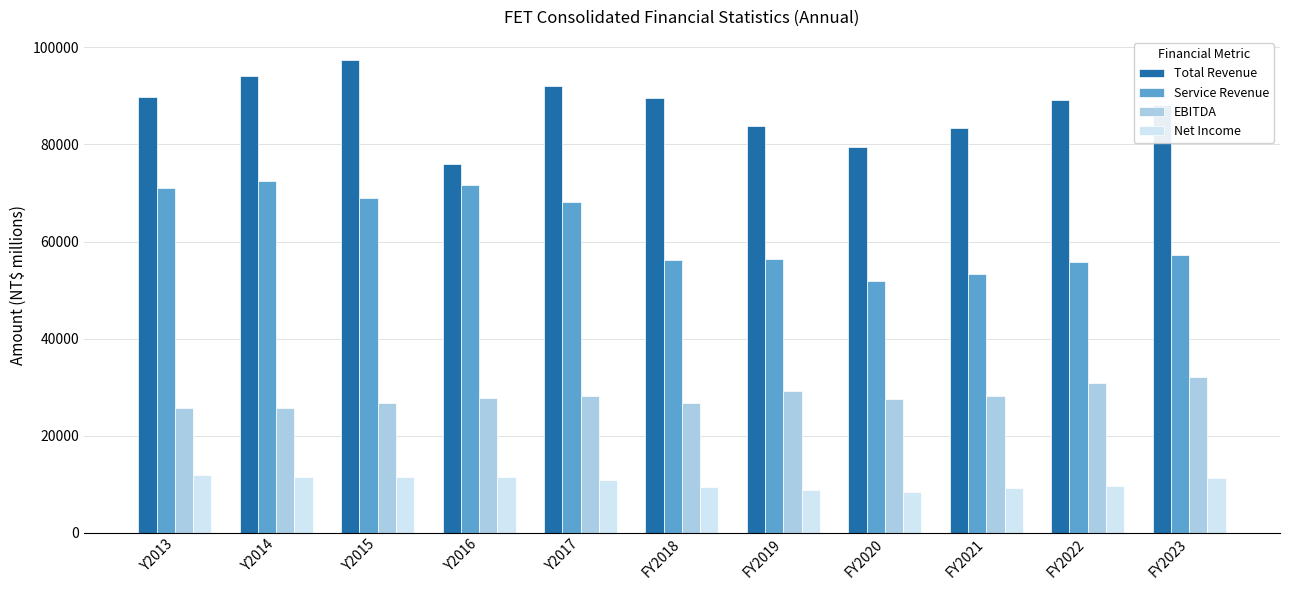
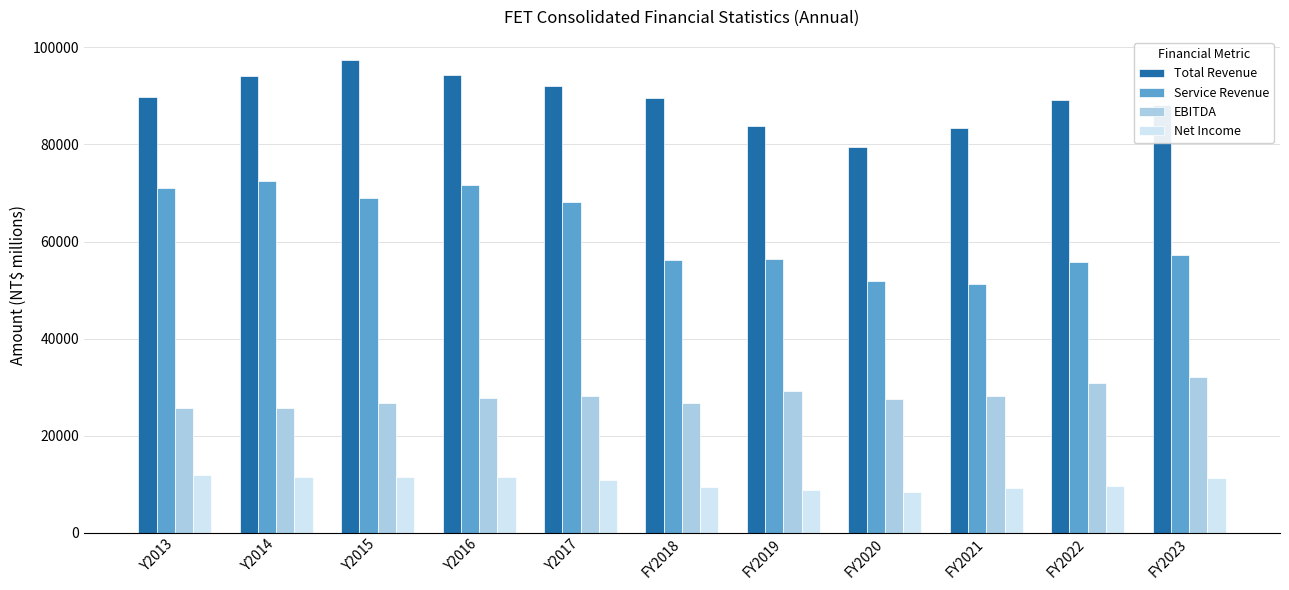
  {
    "Total Revenue": {
      "Y2013": 90000,
      "Y2014": 94000,
      "Y2015": 97000,
-     "Y2016": 76000,
+     "Y2016": 94000,
      "Y2017": 92000,
      "FY2018": 90000,
      "FY2019": 84000,
      "FY2020": 80000,
      "FY2021": 83000,
      "FY2022": 89000
    },
    "Service Revenue": {
      "Y2013": 71000,
      "Y2014": 72000,
      "Y2015": 69000,
      "Y2016": 72000,
      "Y2017": 68000,
      "FY2018": 56000,
      "FY2019": 56000,
      "FY2020": 52000,
-     "FY2021": 53000,
+     "FY2021": 51000,
      "FY2022": 56000,
      "FY2023": 57000
    }
  }
